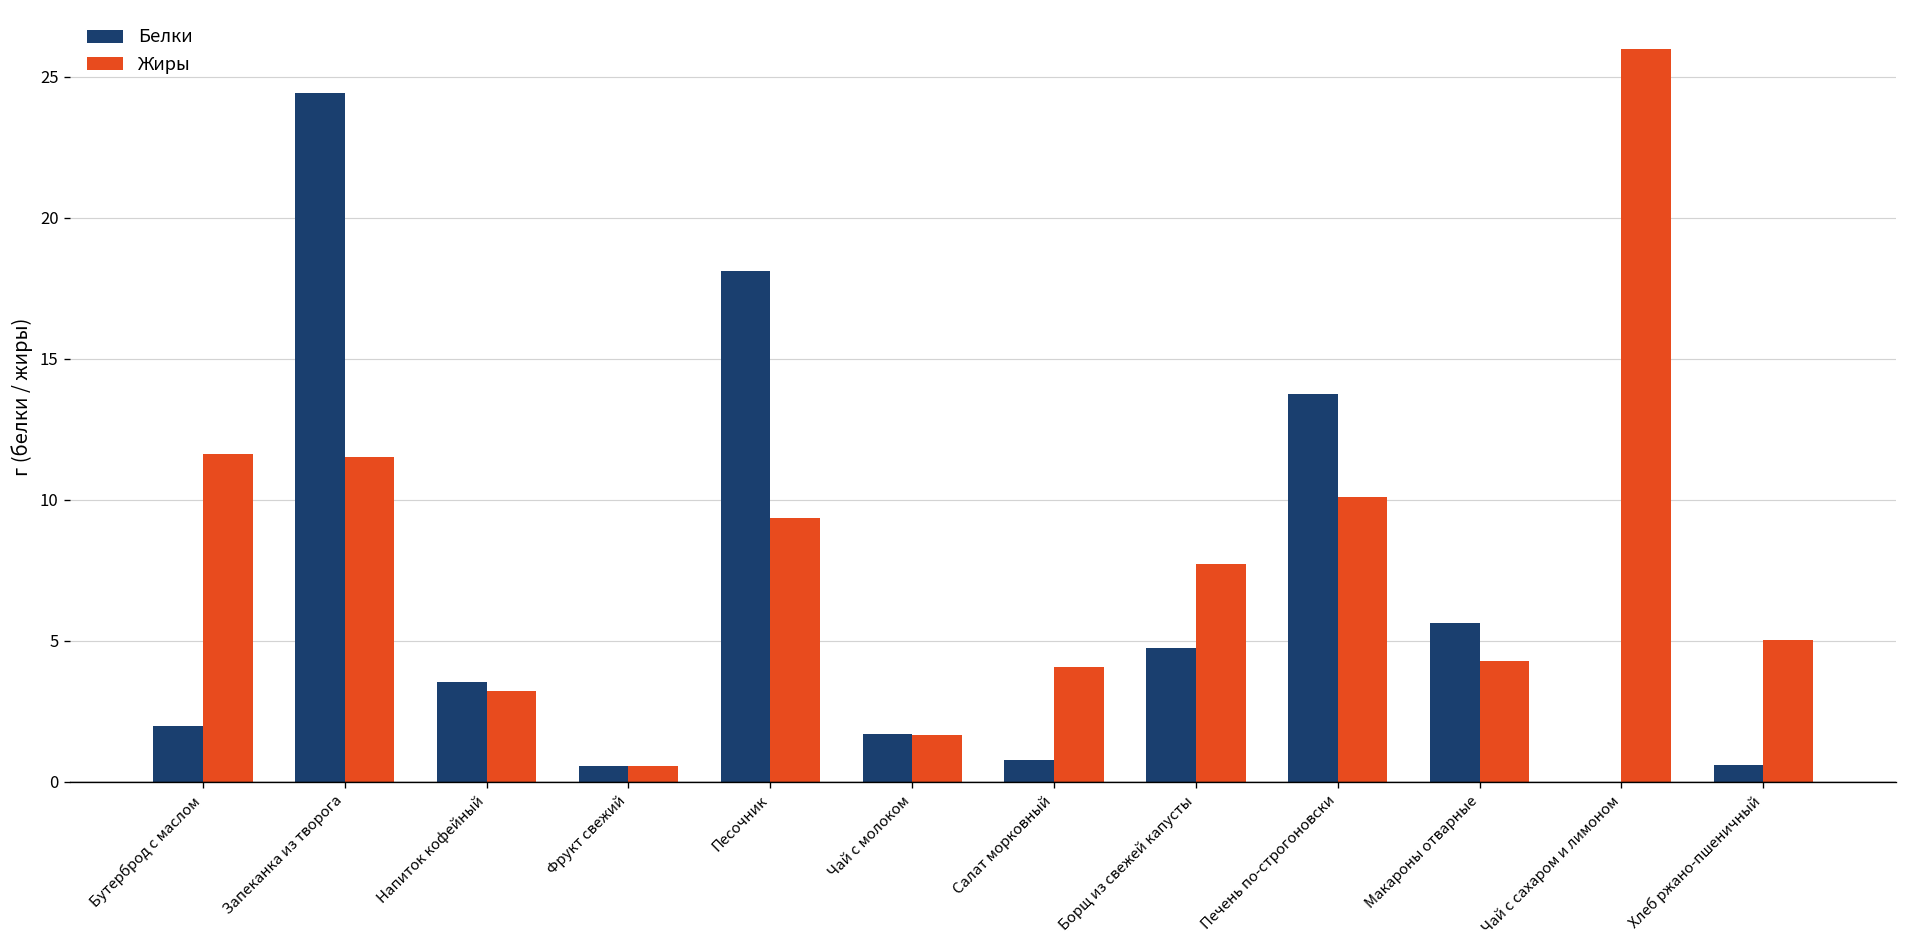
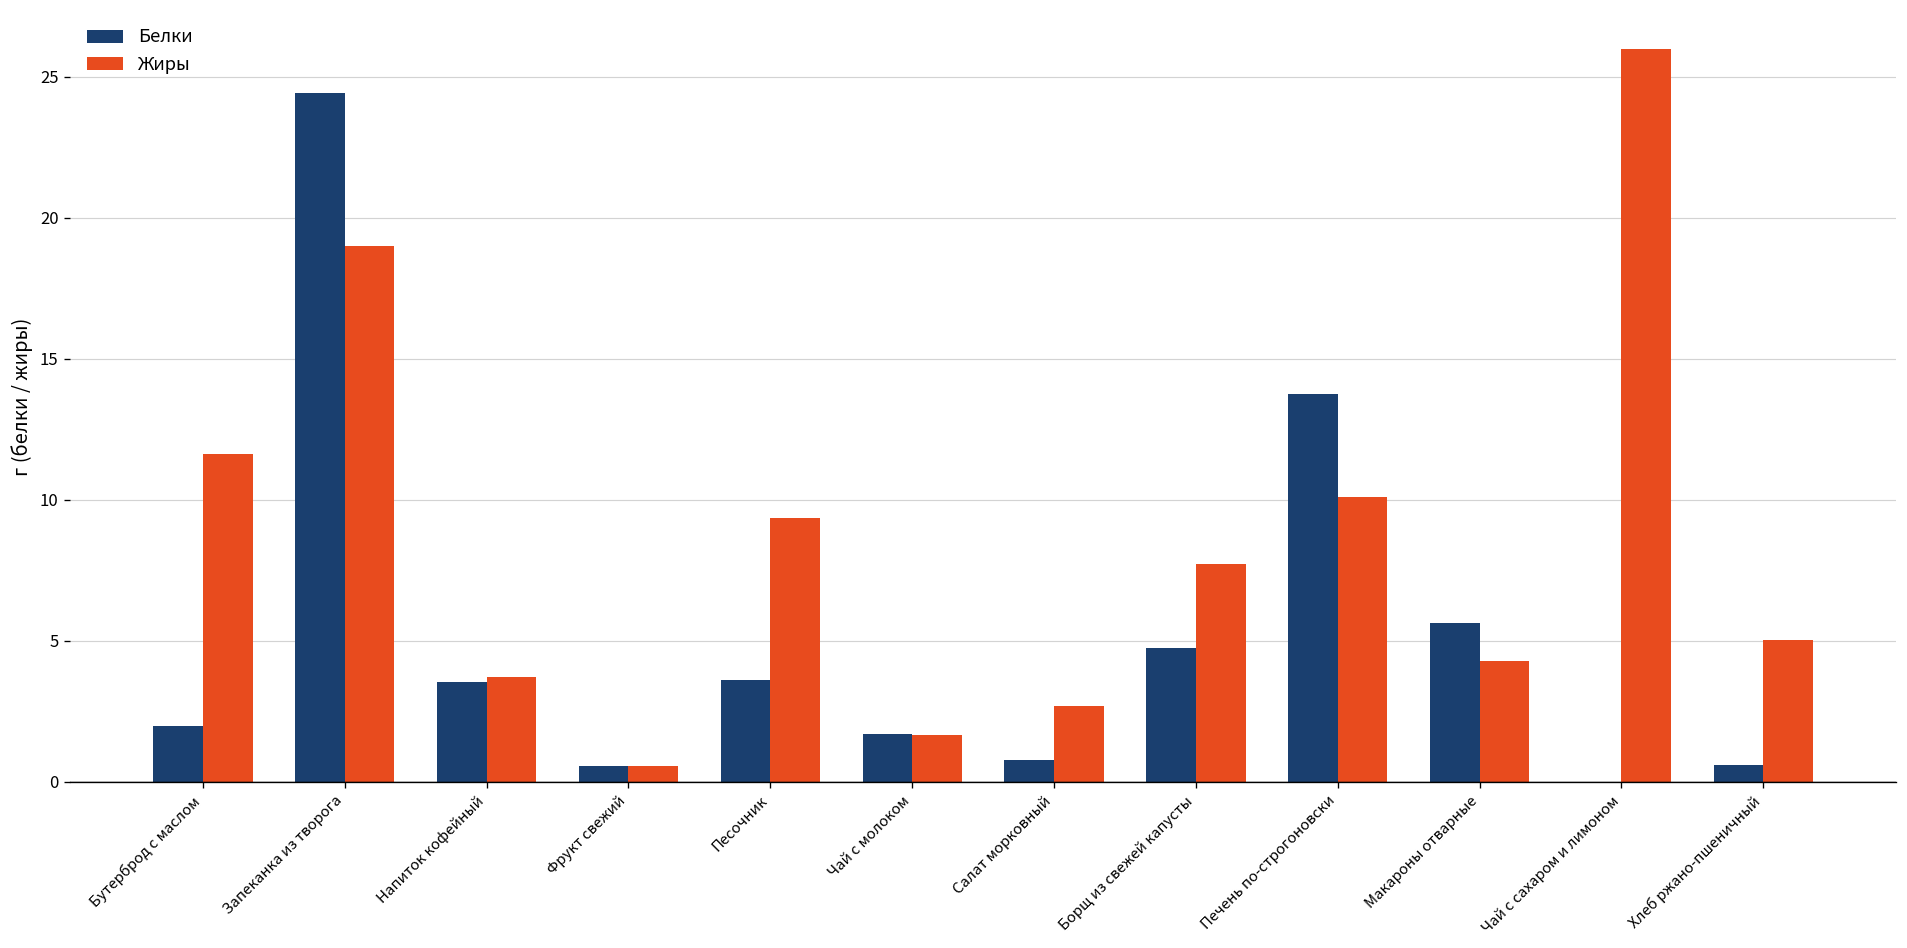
  {
    "Белки": {
      "Бутерброд с маслом": 2.0,
      "Запеканка из творога": 24.4,
      "Напиток кофейный": 3.5,
      "Фрукт свежий": 0.6,
-     "Песочник": 18.1,
+     "Песочник": 3.6,
      "Чай с молоком": 1.7,
      "Салат морковный": 0.8,
      "Борщ из свежей капусты": 4.8,
      "Печень по-строгоновски": 13.8,
      "Макароны отварные": 5.7,
      "Чай с сахаром и лимоном": 0.0,
      "Хлеб ржано-пшеничный": 0.6
    },
    "Жиры": {
      "Бутерброд с маслом": 11.6,
-     "Запеканка из творога": 11.5,
-     "Напиток кофейный": 3.2,
+     "Запеканка из творога": 19.0,
+     "Напиток кофейный": 3.7,
      "Фрукт свежий": 0.6,
      "Песочник": 9.4,
      "Чай с молоком": 1.7,
-     "Салат морковный": 4.1,
+     "Салат морковный": 2.7,
      "Борщ из свежей капусты": 7.7,
      "Печень по-строгоновски": 10.1,
      "Макароны отварные": 4.3,
      "Чай с сахаром и лимоном": 26.0,
      "Хлеб ржано-пшеничный": 5.1
    }
  }
